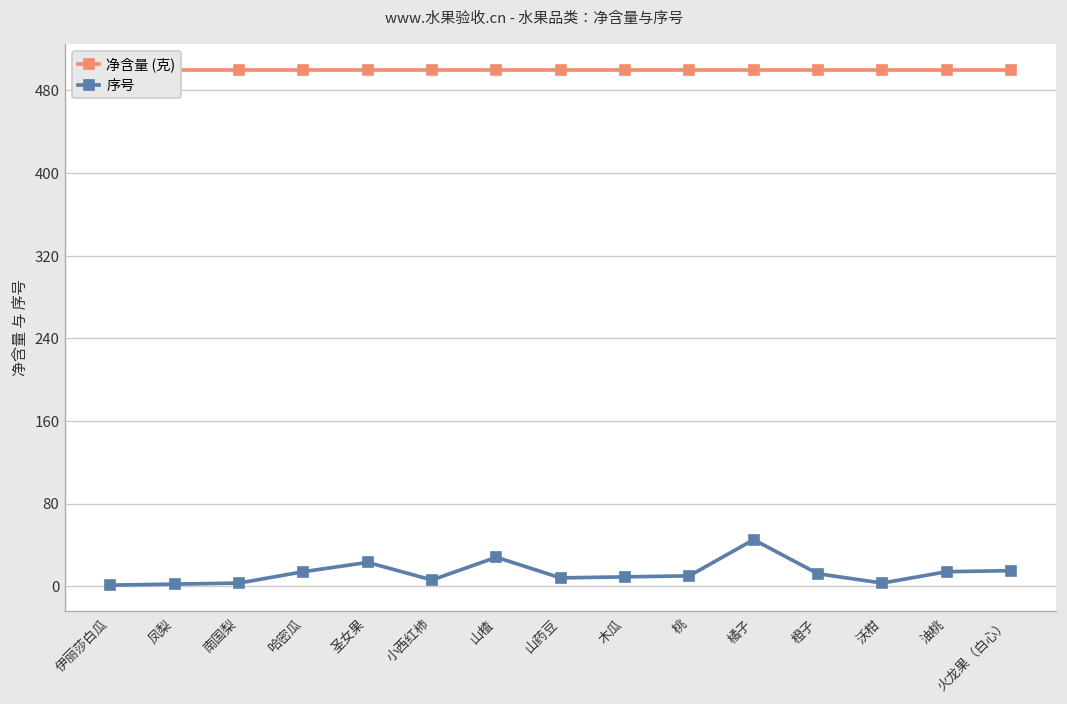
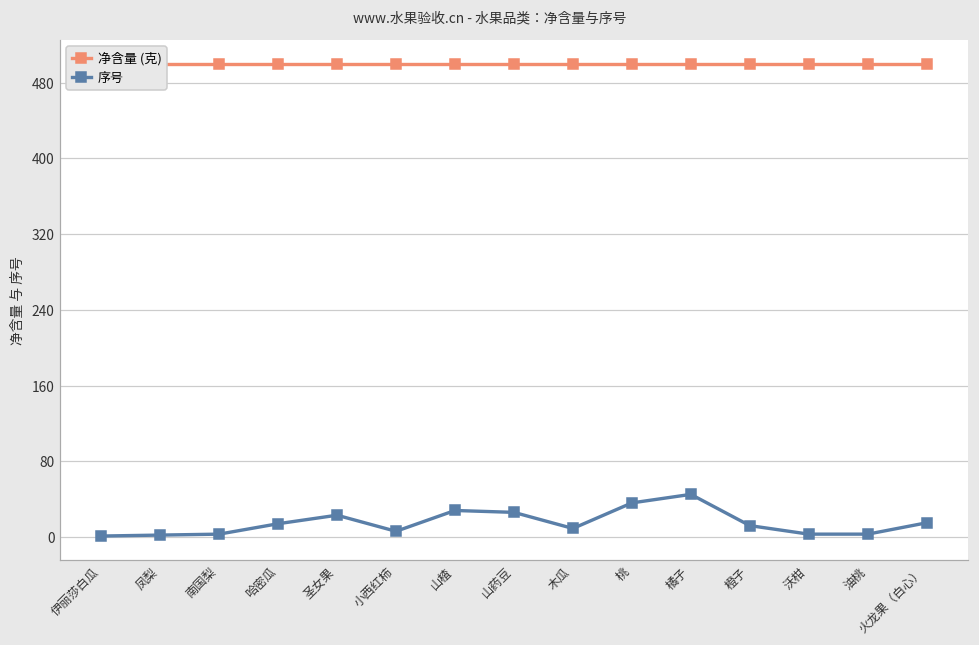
  {
    "净含量 (克)": {
      "南国梨": 500,
      "哈密瓜": 500,
      "圣女果": 500,
      "小西红柿": 500,
      "山楂": 500,
      "山药豆": 500,
      "木瓜": 500,
      "桃": 500,
      "橘子": 500,
      "橙子": 500,
      "沃柑": 500,
      "油桃": 500,
      "火龙果（白心）": 500
    },
    "序号": {
      "伊丽莎白瓜": 0,
      "凤梨": 0,
      "南国梨": 0,
      "哈密瓜": 10,
      "圣女果": 20,
      "小西红柿": 10,
      "山楂": 30,
-     "山药豆": 10,
+     "山药豆": 30,
      "木瓜": 10,
-     "桃": 10,
+     "桃": 40,
      "橘子": 50,
      "橙子": 10,
      "沃柑": 0,
-     "油桃": 10,
+     "油桃": 0,
      "火龙果（白心）": 20
    }
  }
